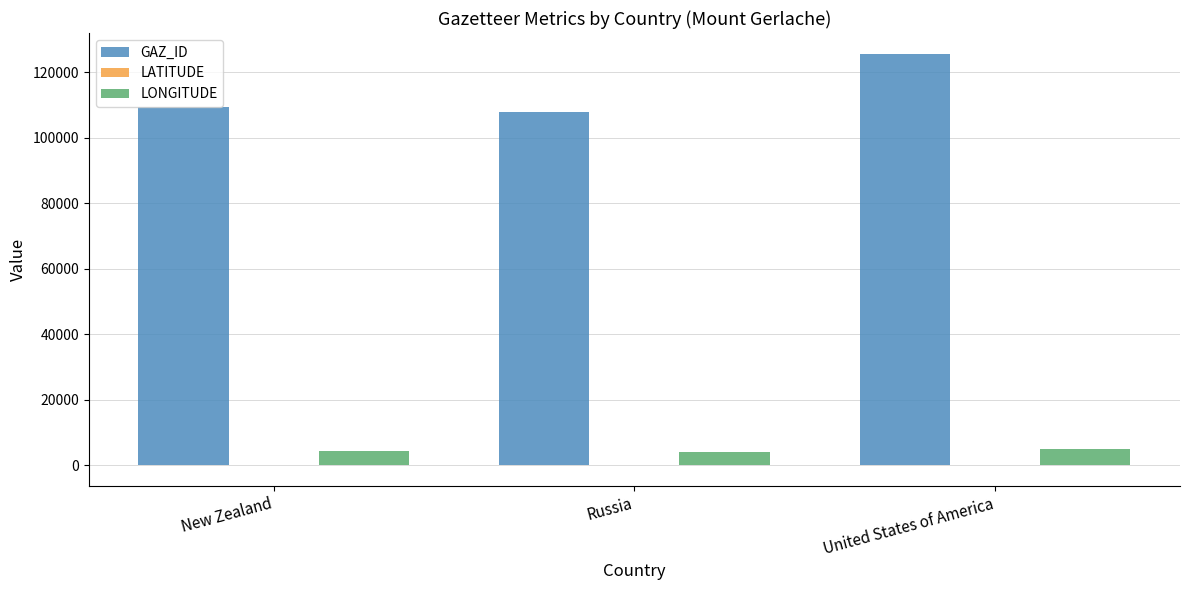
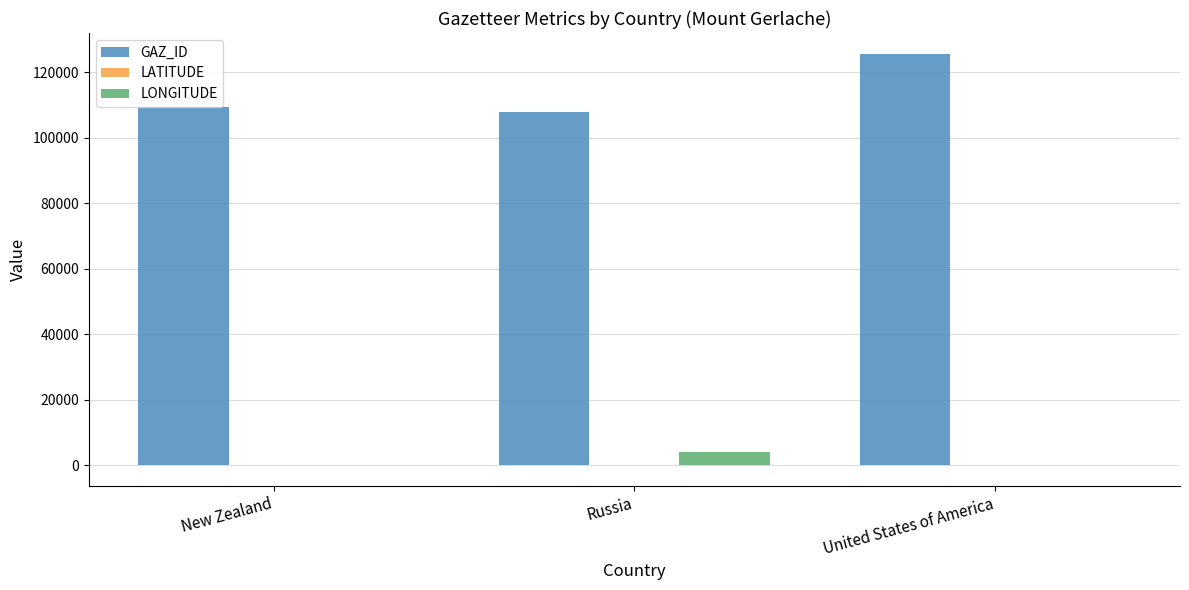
  {
    "GAZ_ID": {
      "New Zealand": 109000,
      "Russia": 108000,
      "United States of America": 126000
    },
    "LONGITUDE": {
-     "New Zealand": 4000,
+     "New Zealand": 0,
      "Russia": 4000,
-     "United States of America": 5000
+     "United States of America": 0
    }
  }
